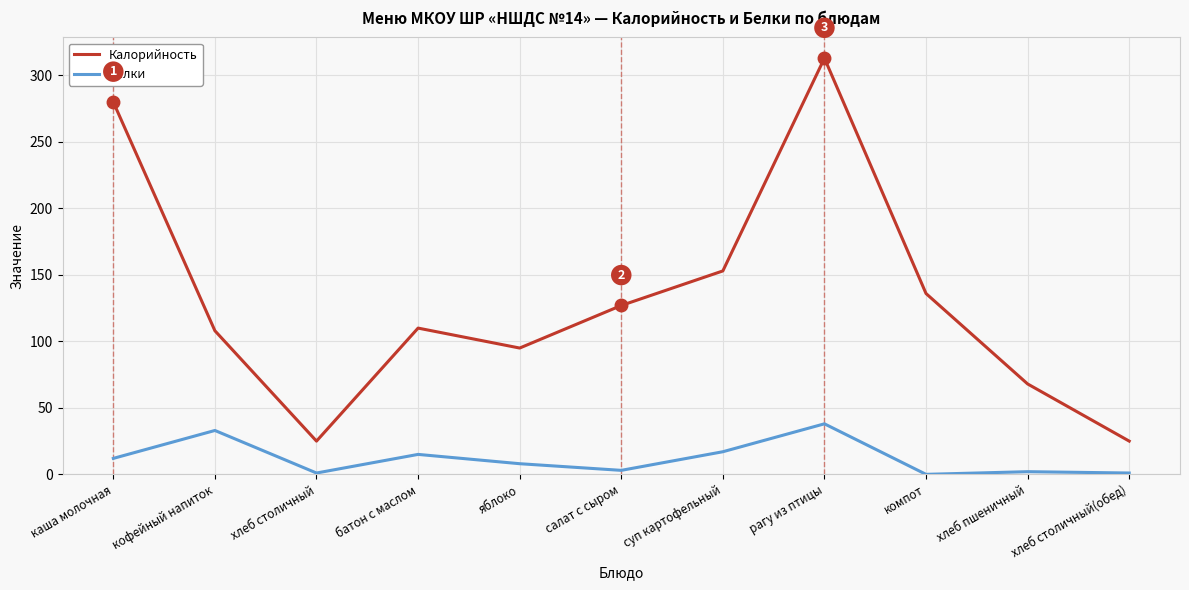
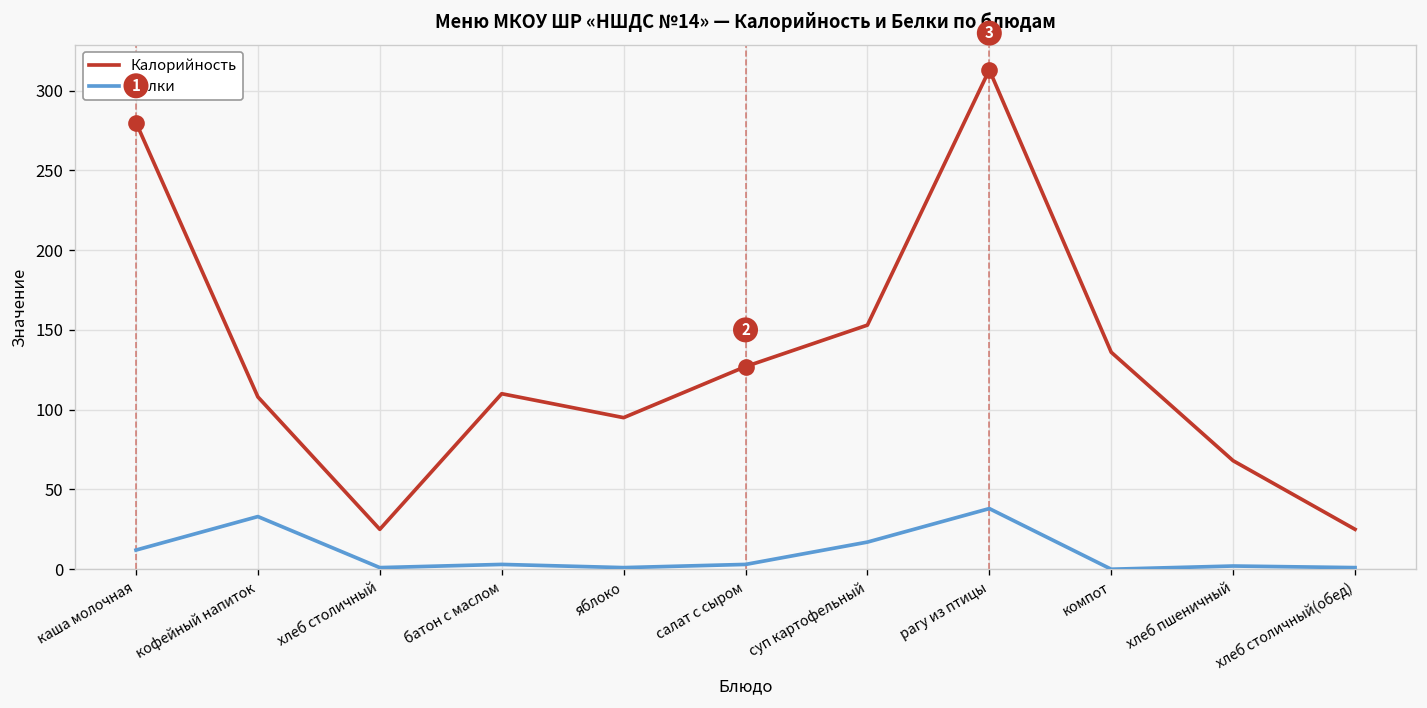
  {
    "Белки": {
      "каша молочная": 12,
      "кофейный напиток": 33,
      "хлеб столичный": 1,
-     "батон с маслом": 15,
-     "яблоко": 8,
+     "батон с маслом": 3,
+     "яблоко": 1,
      "салат с сыром": 3,
      "суп картофельный": 17,
      "рагу из птицы": 38,
      "компот": 0,
      "хлеб пшеничный": 2,
      "хлеб столичный(обед)": 1
    }
  }
